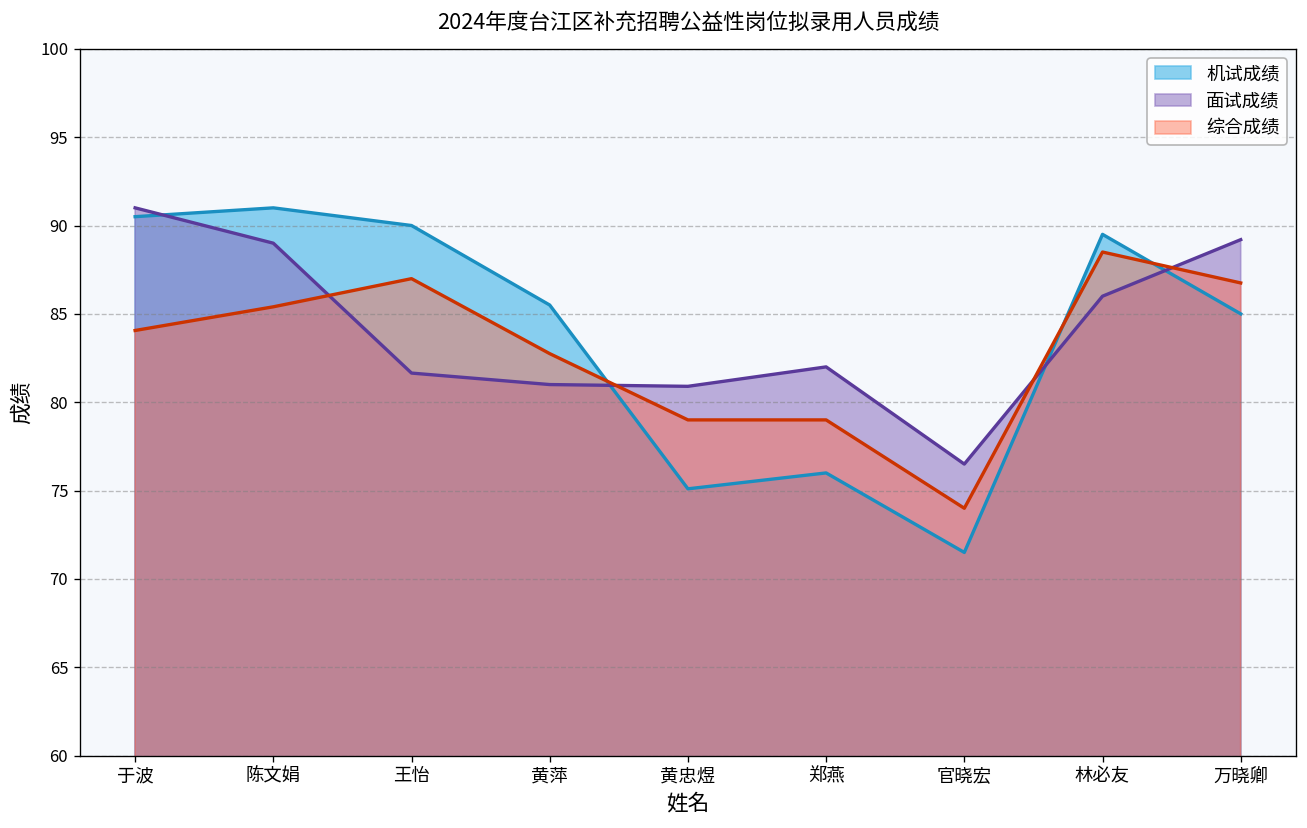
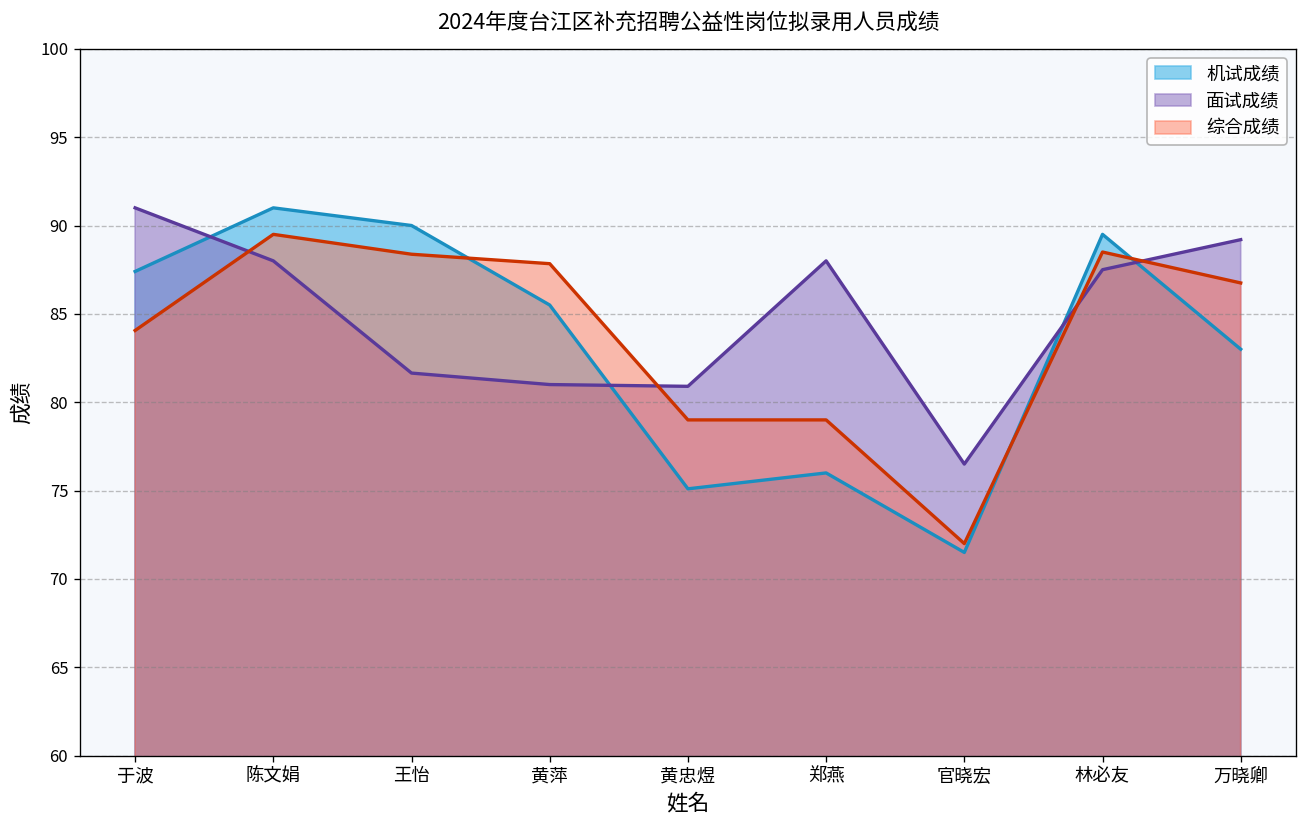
  {
    "机试成绩": {
-     "于波": 90.5,
+     "于波": 87.4,
      "陈文娟": 91.0,
      "王怡": 90.0,
      "黄萍": 85.5,
      "黄忠煜": 75.1,
      "郑燕": 76.0,
      "官晓宏": 71.5,
      "林必友": 89.5,
-     "万晓卿": 85
+     "万晓卿": 83
    },
    "面试成绩": {
      "于波": 91.0,
-     "陈文娟": 89,
+     "陈文娟": 88,
      "王怡": 81.7,
      "黄萍": 81.0,
      "黄忠煜": 80.9,
-     "郑燕": 82,
+     "郑燕": 88,
      "官晓宏": 76.5,
-     "林必友": 86.0,
+     "林必友": 87.5,
      "万晓卿": 89.2
    },
    "综合成绩": {
      "于波": 84.1,
-     "陈文娟": 85.4,
-     "王怡": 87.0,
-     "黄萍": 82.8,
+     "陈文娟": 89.5,
+     "王怡": 88.4,
+     "黄萍": 87.8,
      "黄忠煜": 79.0,
      "郑燕": 79.0,
-     "官晓宏": 74,
+     "官晓宏": 72,
      "林必友": 88.5,
      "万晓卿": 86.8
    }
  }
